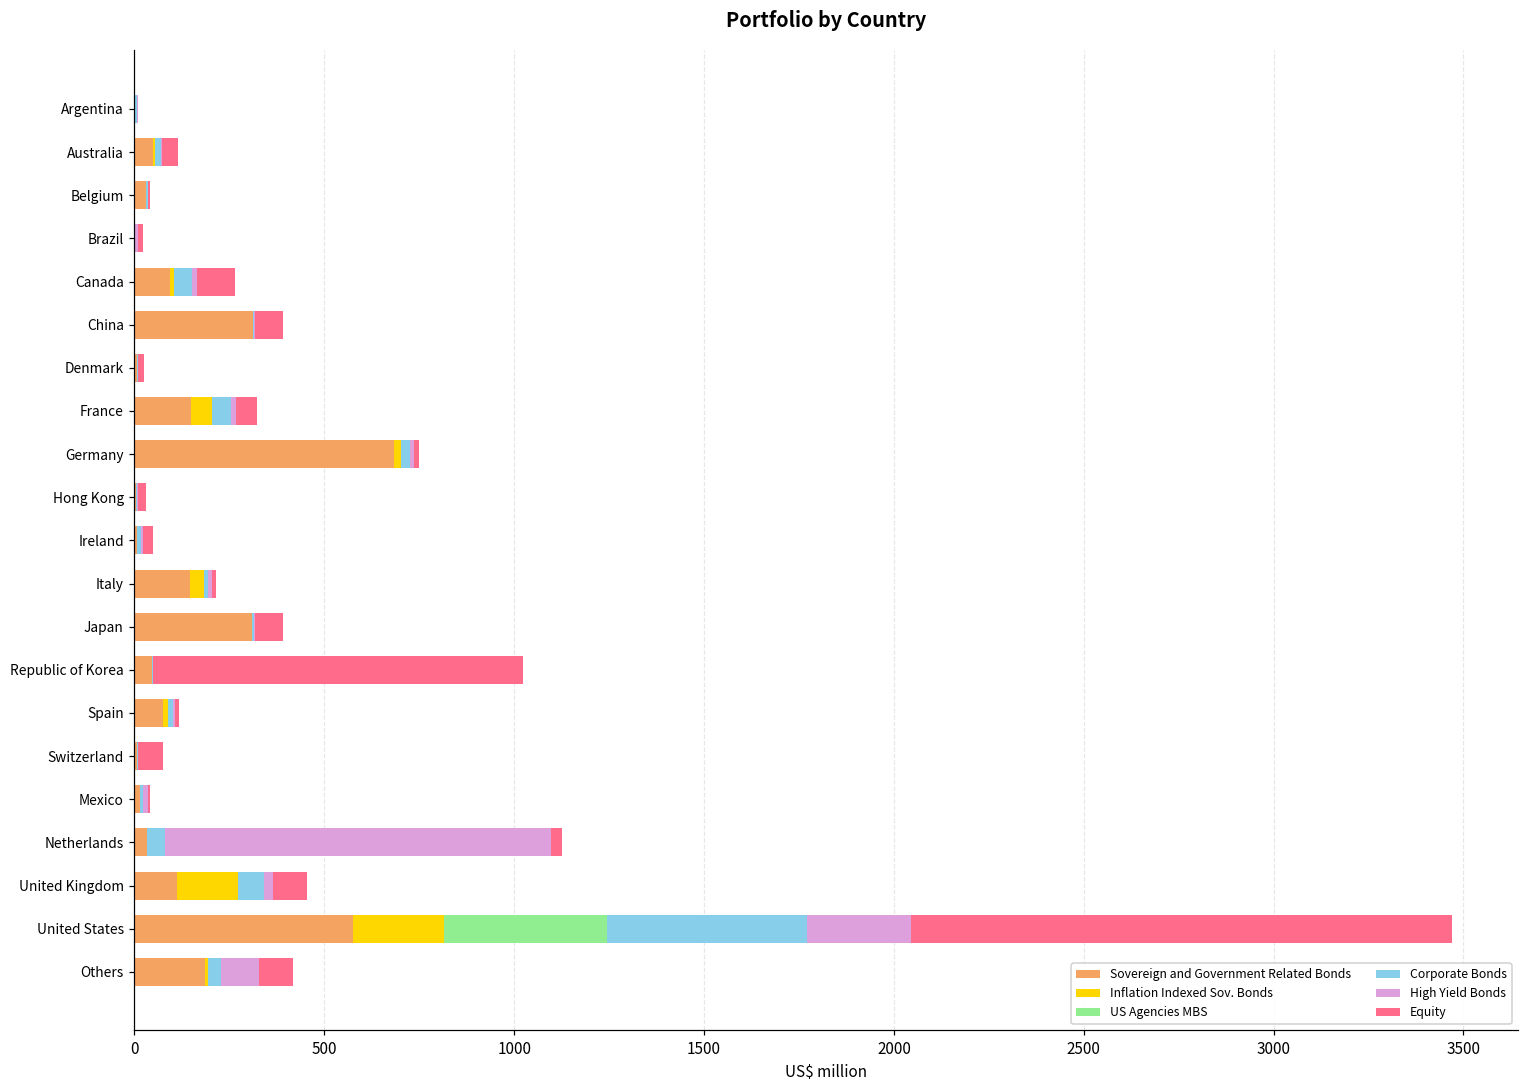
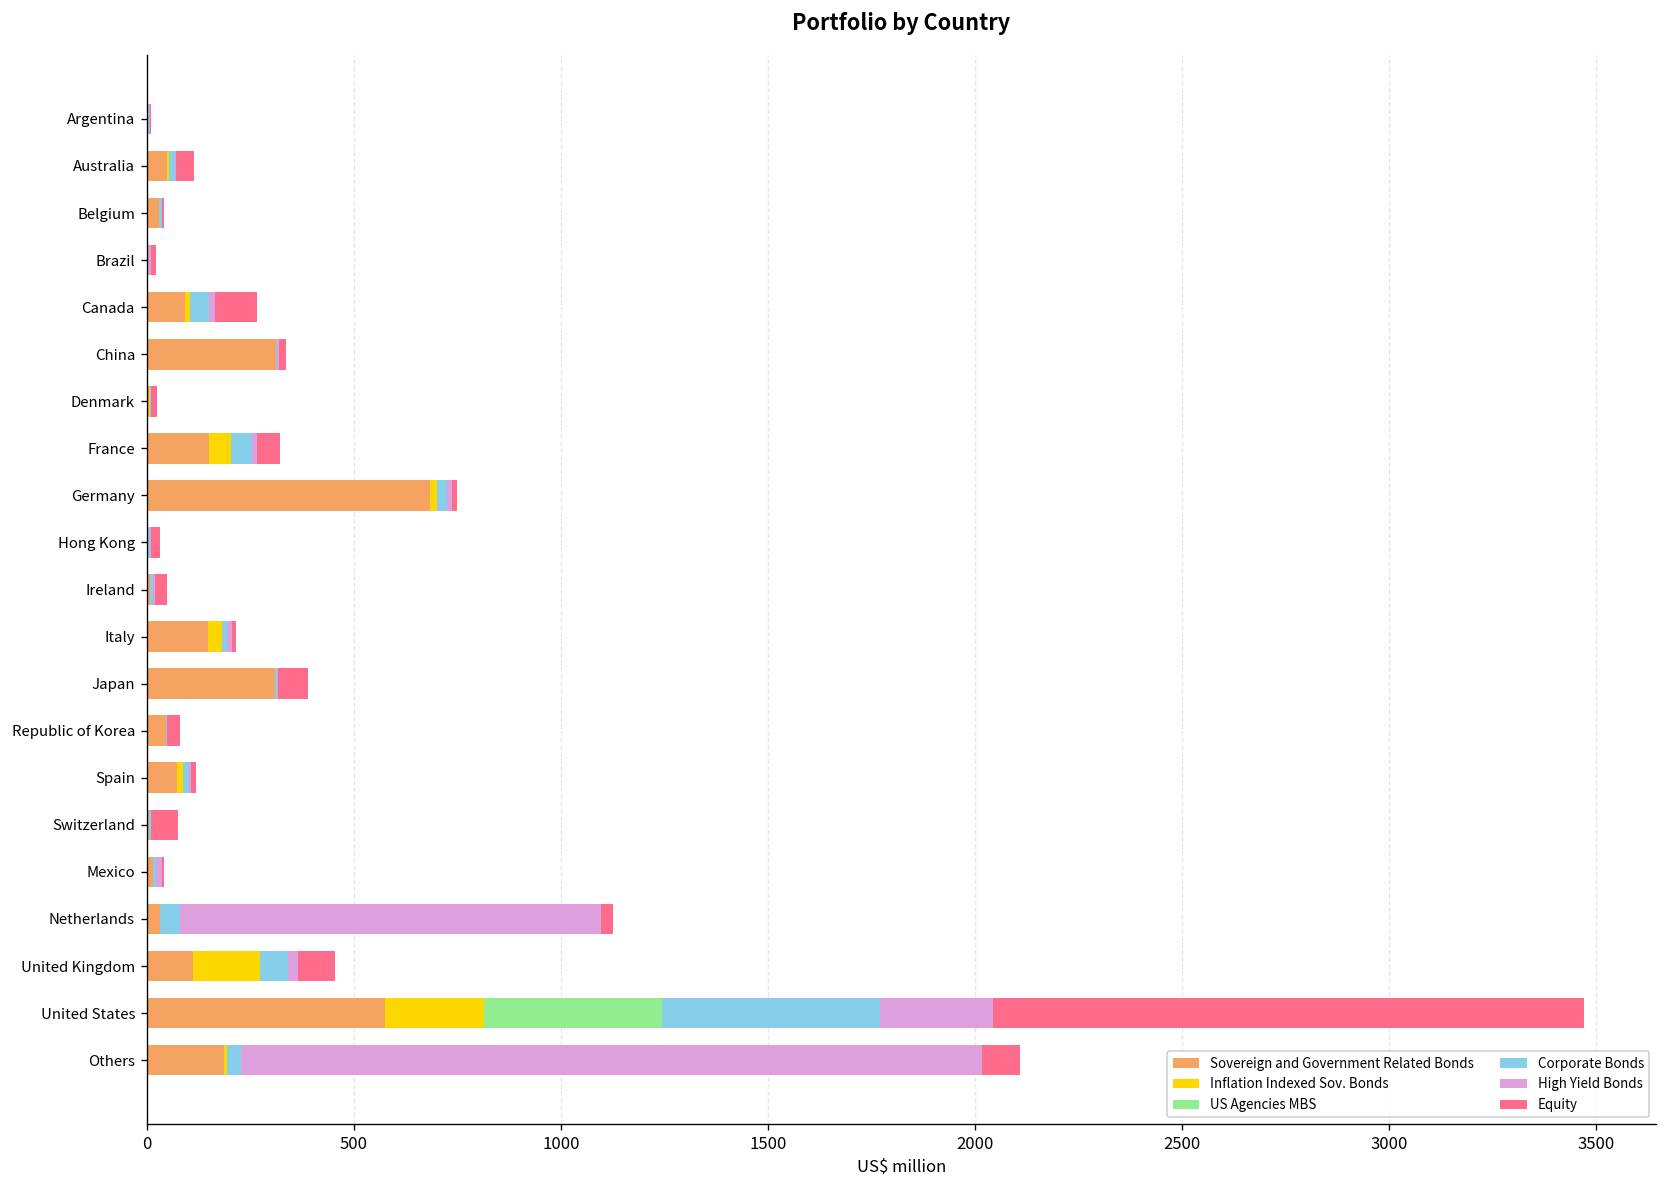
  {
    "Sovereign and Government Related Bonds": {
      "Argentina": 0,
      "Australia": 50,
      "Belgium": 30,
      "Brazil": 0,
      "Canada": 90,
      "China": 310,
      "France": 150,
      "Germany": 680,
      "Ireland": 10,
      "Italy": 150,
      "Japan": 310,
      "Republic of Korea": 50,
      "Spain": 70,
      "Mexico": 20,
      "Netherlands": 30,
      "United Kingdom": 110,
      "United States": 580,
      "Others": 190
    },
    "Inflation Indexed Sov. Bonds": {
      "Argentina": 0,
      "Belgium": 0,
      "Brazil": 0,
      "Canada": 10,
      "China": 0,
      "France": 50,
      "Germany": 20,
      "Hong Kong": 0,
      "Ireland": 0,
      "Italy": 40,
      "Japan": 0,
      "Republic of Korea": 0,
      "Spain": 10,
      "Switzerland": 0,
      "Mexico": 0,
      "Netherlands": 0,
      "United Kingdom": 160,
      "United States": 240,
      "Others": 10
    },
    "US Agencies MBS": {
      "Argentina": 0,
      "Australia": 0,
      "Belgium": 0,
      "Brazil": 0,
      "Canada": 0,
      "China": 0,
      "Denmark": 0,
      "France": 0,
      "Germany": 0,
      "Hong Kong": 0,
      "Ireland": 0,
      "Italy": 0,
      "Japan": 0,
      "Republic of Korea": 0,
      "Spain": 0,
      "Switzerland": 0,
      "Mexico": 0,
      "Netherlands": 0,
      "United Kingdom": 0,
      "United States": 430,
      "Others": 0
    },
    "Corporate Bonds": {
      "Australia": 10,
      "Canada": 50,
      "France": 50,
      "Germany": 20,
      "Ireland": 10,
      "Italy": 10,
      "Spain": 10,
      "Netherlands": 50,
      "United Kingdom": 70,
      "United States": 530,
      "Others": 30
    },
    "High Yield Bonds": {
      "Brazil": 10,
      "Canada": 10,
      "France": 10,
      "Germany": 10,
      "Italy": 10,
      "Republic of Korea": 0,
      "Mexico": 20,
      "Netherlands": 1020,
      "United Kingdom": 20,
      "United States": 270,
-     "Others": 100
+     "Others": 1790
    },
    "Equity": {
      "Australia": 40,
      "Brazil": 10,
      "Canada": 100,
-     "China": 70,
+     "China": 20,
      "Denmark": 20,
      "France": 60,
      "Germany": 10,
      "Hong Kong": 20,
      "Ireland": 30,
      "Italy": 10,
      "Japan": 70,
-     "Republic of Korea": 970,
+     "Republic of Korea": 30,
      "Spain": 10,
      "Switzerland": 70,
      "Netherlands": 30,
      "United Kingdom": 90,
      "United States": 1430,
      "Others": 90
    }
  }
